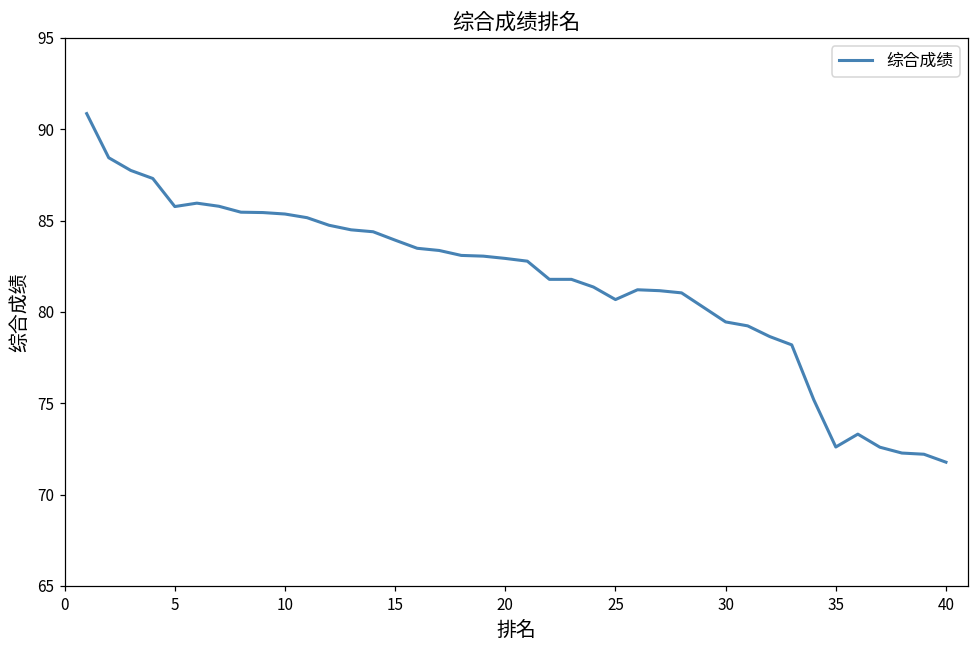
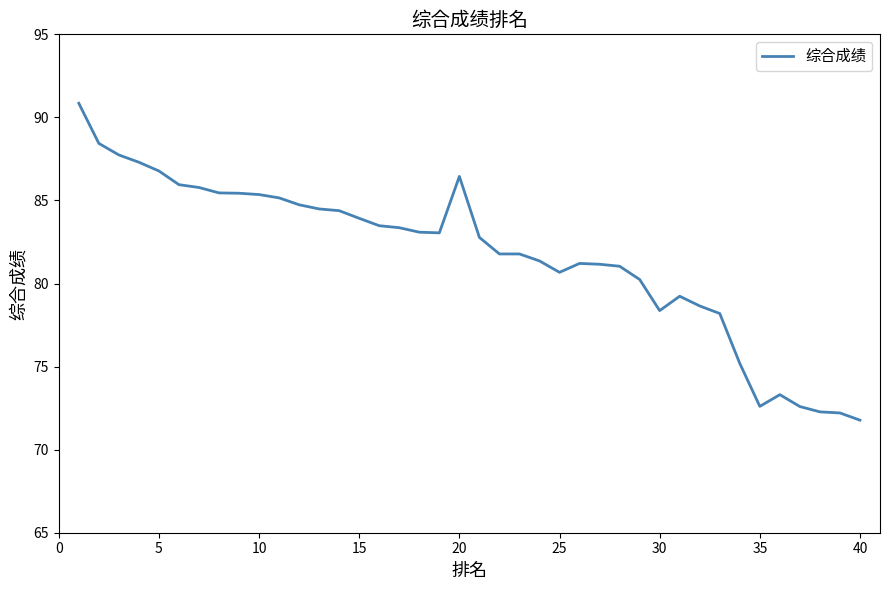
  {
-   "5": 85.8,
+   "5": 86.8,
    "10": 85.4,
    "15": 83.9,
-   "20": 82.9,
+   "20": 86.4,
    "25": 80.7,
-   "30": 79.5,
+   "30": 78.4,
    "35": 72.6,
    "40": 71.8
  }
